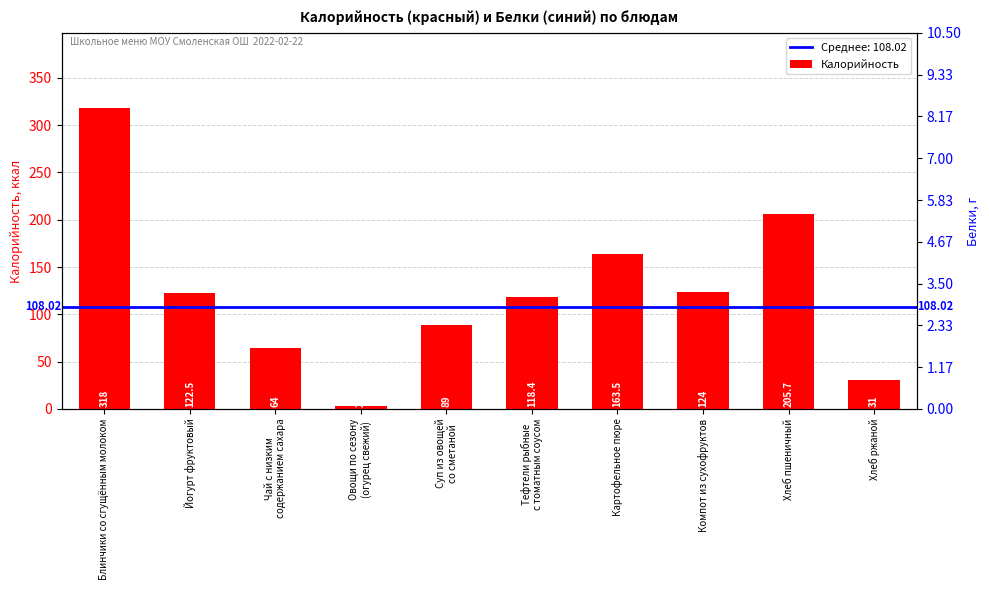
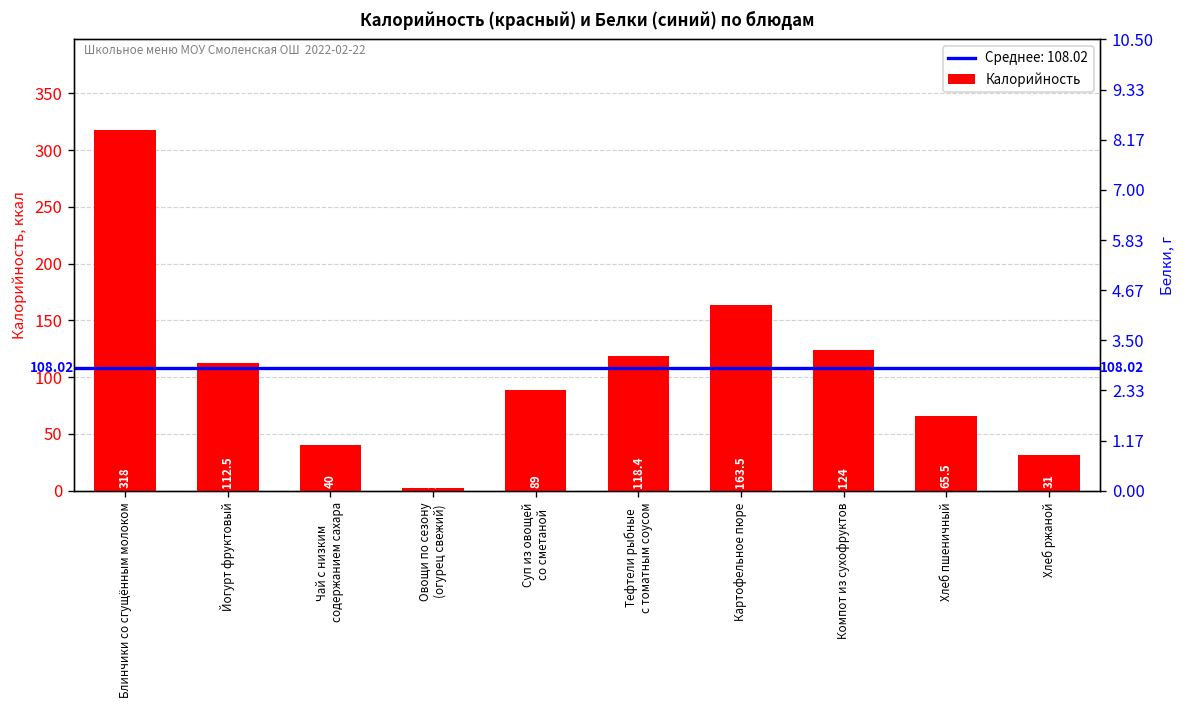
  {
    "Блинчики со сгущённым молоком": 318,
-   "Йогурт фруктовый": 122.5,
-   "Чай с низким содержанием сахара": 64,
+   "Йогурт фруктовый": 112.5,
+   "Чай с низким содержанием сахара": 40,
    "Суп из овощей со сметаной": 89,
    "Тефтели рыбные с томатным соусом": 118.4,
    "Картофельное пюре": 163.5,
    "Компот из сухофруктов": 124,
-   "Хлеб пшеничный": 205.7,
+   "Хлеб пшеничный": 65.5,
    "Хлеб ржаной": 31
  }
